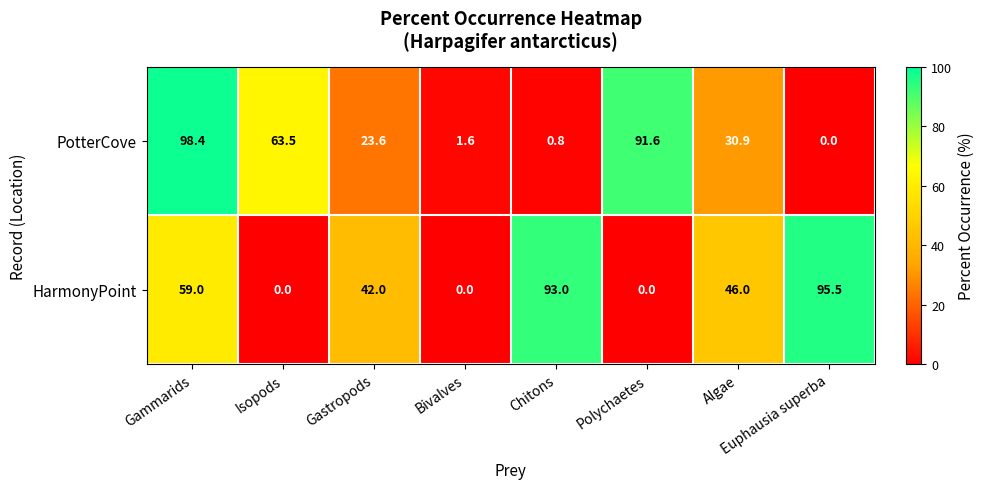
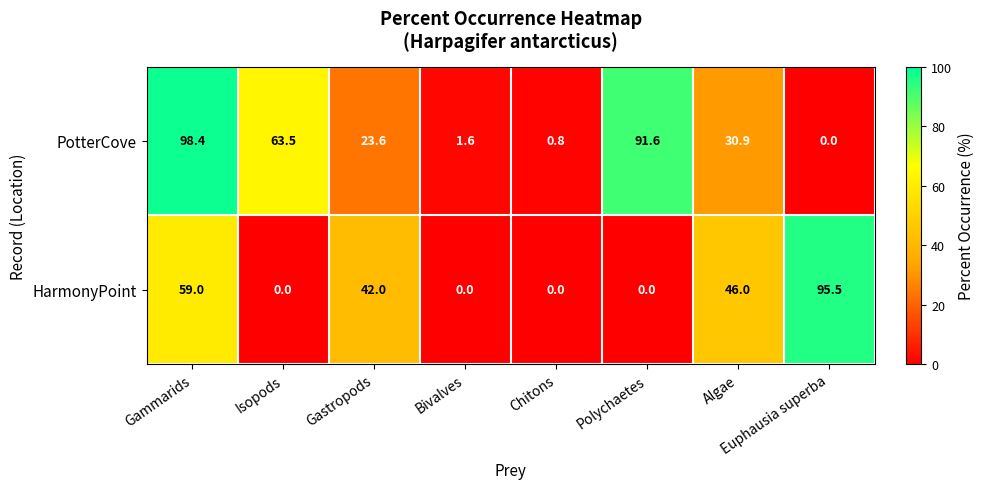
  {
    "PotterCove": {
      "Gammarids": 98.4,
      "Isopods": 63.5,
      "Gastropods": 23.6,
      "Bivalves": 1.6,
      "Chitons": 0.8,
      "Polychaetes": 91.6,
      "Algae": 30.9,
      "Euphausia superba": 0.0
    },
    "HarmonyPoint": {
      "Gammarids": 59.0,
      "Isopods": 0.0,
      "Gastropods": 42.0,
      "Bivalves": 0.0,
-     "Chitons": 93.0,
+     "Chitons": 0.0,
      "Polychaetes": 0.0,
      "Algae": 46.0,
      "Euphausia superba": 95.5
    }
  }
